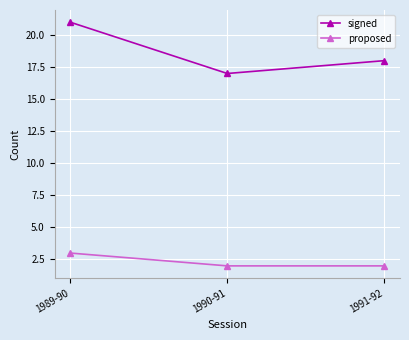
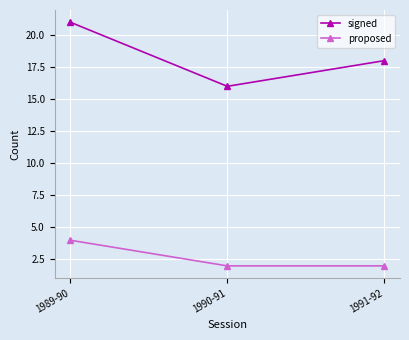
  {
    "signed": {
      "1989-90": 21,
-     "1990-91": 17,
+     "1990-91": 16,
      "1991-92": 18
    },
    "proposed": {
-     "1989-90": 3,
+     "1989-90": 4,
      "1990-91": 2,
      "1991-92": 2
    }
  }
